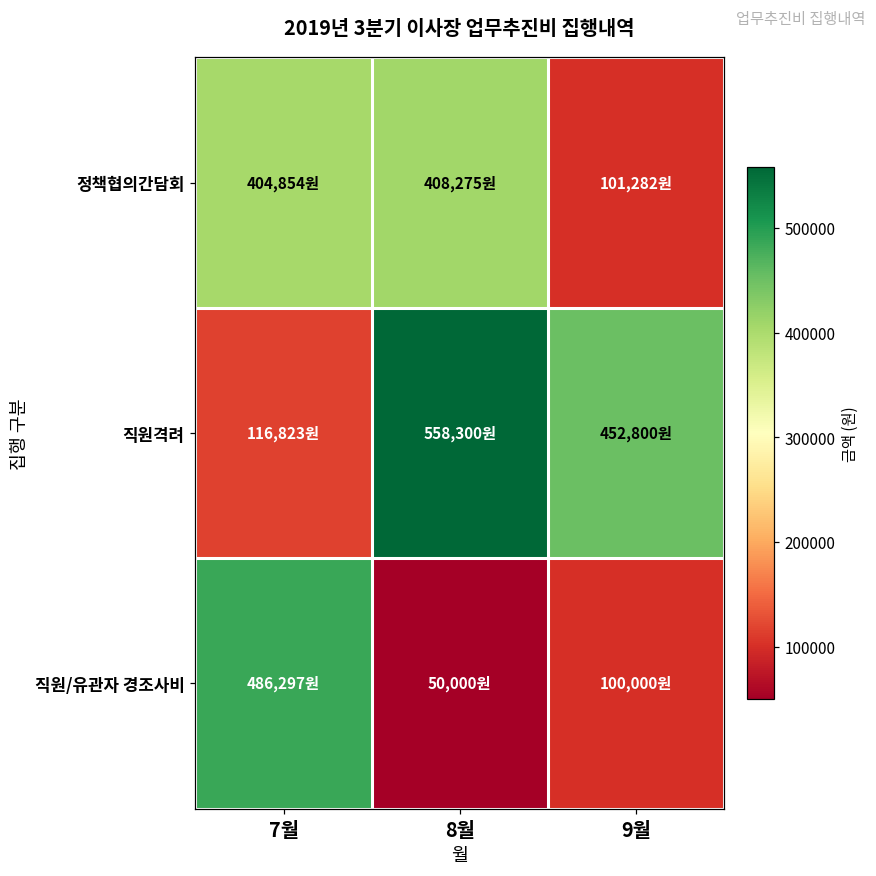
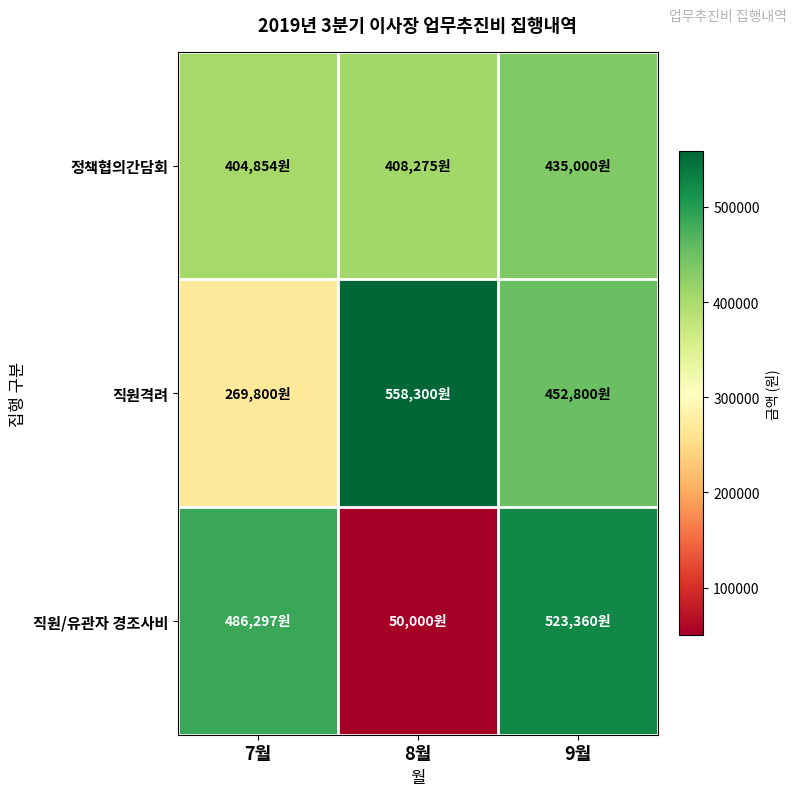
  {
    "정책협의간담회": {
      "7월": "404,854원",
      "8월": "408,275원",
-     "9월": "101,282원"
+     "9월": "435,000원"
    },
    "직원격려": {
-     "7월": "116,823원",
+     "7월": "269,800원",
      "8월": "558,300원",
      "9월": "452,800원"
    },
    "직원/유관자 경조사비": {
      "7월": "486,297원",
      "8월": "50,000원",
-     "9월": "100,000원"
+     "9월": "523,360원"
    }
  }
